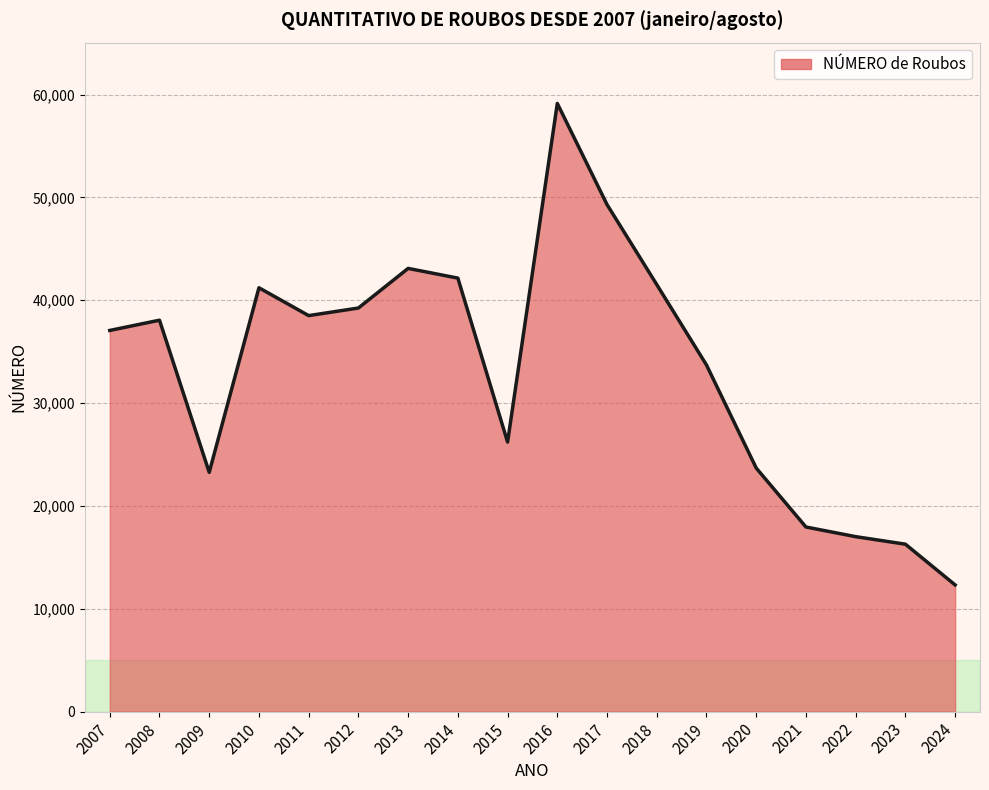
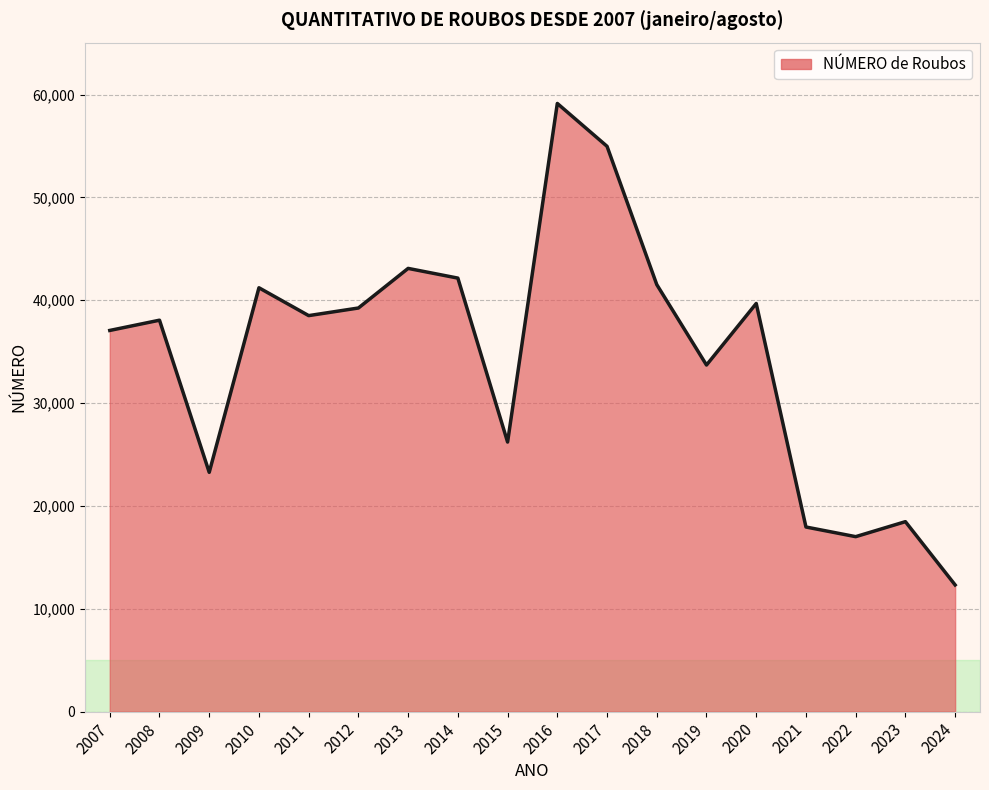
  {
    "2007": "37,100",
    "2008": "38,100",
    "2009": "23,300",
    "2010": "41,200",
    "2011": "38,500",
    "2012": "39,200",
    "2013": "43,100",
    "2014": "42,200",
    "2015": "26,200",
    "2016": "59,100",
-   "2017": "49,300",
+   "2017": "55,000",
    "2018": "41,500",
    "2019": "33,700",
-   "2020": "23,700",
+   "2020": "39,700",
    "2021": "18,000",
    "2022": "17,000",
-   "2023": "16,300",
+   "2023": "18,500",
    "2024": "12,300"
  }
